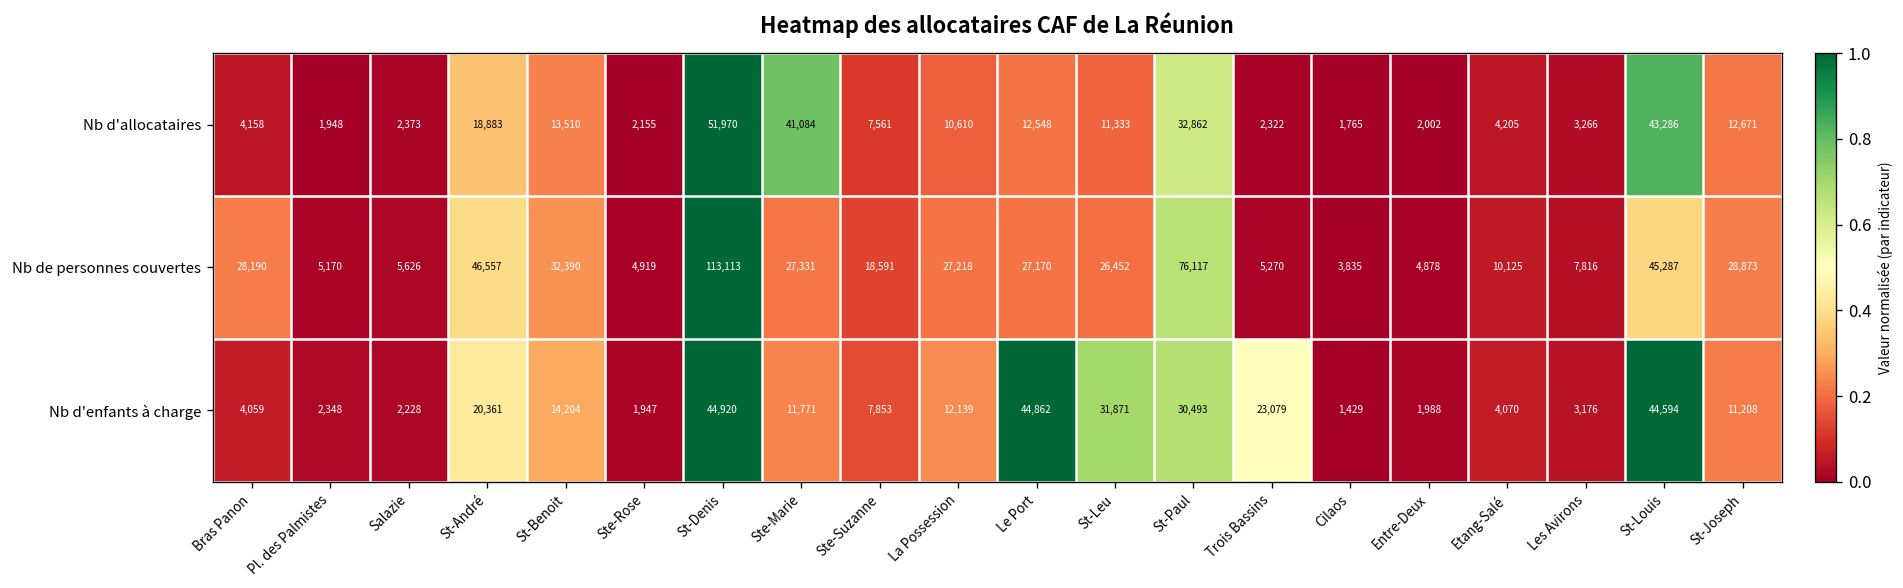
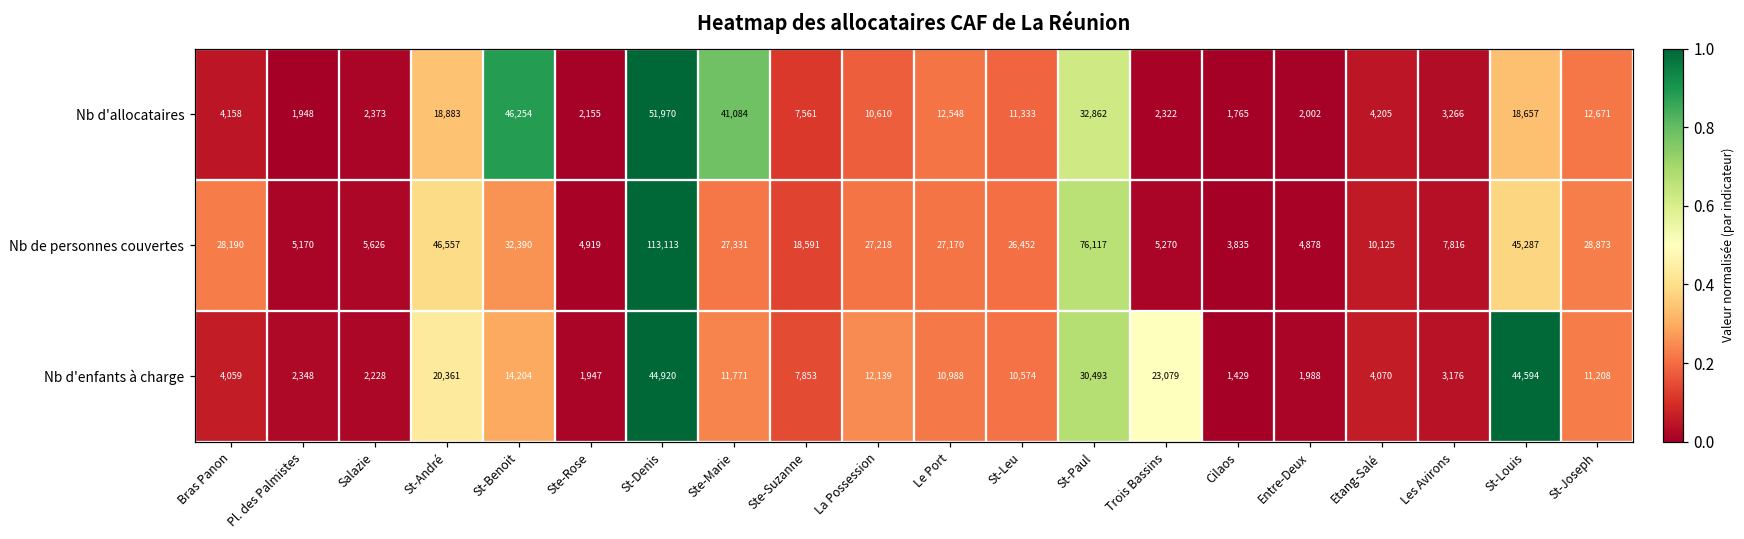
  {
    "Nb d'allocataires": {
      "Bras Panon": "4,158",
      "Pl. des Palmistes": "1,948",
      "Salazie": "2,373",
      "St-André": "18,883",
-     "St-Benoit": "13,510",
+     "St-Benoit": "46,254",
      "Ste-Rose": "2,155",
      "St-Denis": "51,970",
      "Ste-Marie": "41,084",
      "Ste-Suzanne": "7,561",
      "La Possession": "10,610",
      "Le Port": "12,548",
      "St-Leu": "11,333",
      "St-Paul": "32,862",
      "Trois Bassins": "2,322",
      "Cilaos": "1,765",
      "Entre-Deux": "2,002",
      "Etang-Salé": "4,205",
      "Les Avirons": "3,266",
-     "St-Louis": "43,286",
+     "St-Louis": "18,657",
      "St-Joseph": "12,671"
    },
    "Nb de personnes couvertes": {
      "Bras Panon": "28,190",
      "Pl. des Palmistes": "5,170",
      "Salazie": "5,626",
      "St-André": "46,557",
      "St-Benoit": "32,390",
      "Ste-Rose": "4,919",
      "St-Denis": "113,113",
      "Ste-Marie": "27,331",
      "Ste-Suzanne": "18,591",
      "La Possession": "27,218",
      "Le Port": "27,170",
      "St-Leu": "26,452",
      "St-Paul": "76,117",
      "Trois Bassins": "5,270",
      "Cilaos": "3,835",
      "Entre-Deux": "4,878",
      "Etang-Salé": "10,125",
      "Les Avirons": "7,816",
      "St-Louis": "45,287",
      "St-Joseph": "28,873"
    },
    "Nb d'enfants à charge": {
      "Bras Panon": "4,059",
      "Pl. des Palmistes": "2,348",
      "Salazie": "2,228",
      "St-André": "20,361",
      "St-Benoit": "14,204",
      "Ste-Rose": "1,947",
      "St-Denis": "44,920",
      "Ste-Marie": "11,771",
      "Ste-Suzanne": "7,853",
      "La Possession": "12,139",
-     "Le Port": "44,862",
-     "St-Leu": "31,871",
+     "Le Port": "10,988",
+     "St-Leu": "10,574",
      "St-Paul": "30,493",
      "Trois Bassins": "23,079",
      "Cilaos": "1,429",
      "Entre-Deux": "1,988",
      "Etang-Salé": "4,070",
      "Les Avirons": "3,176",
      "St-Louis": "44,594",
      "St-Joseph": "11,208"
    }
  }
